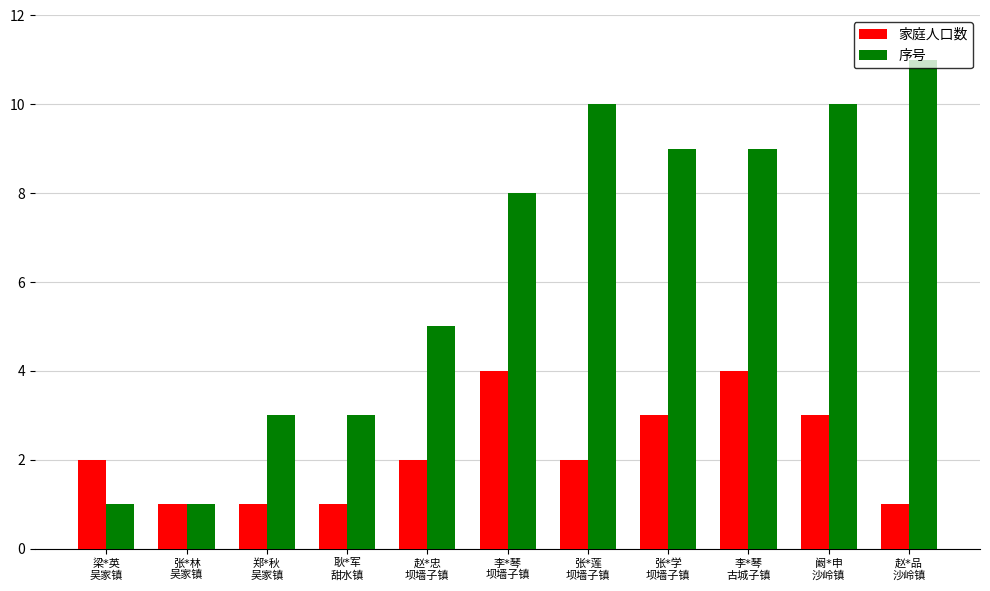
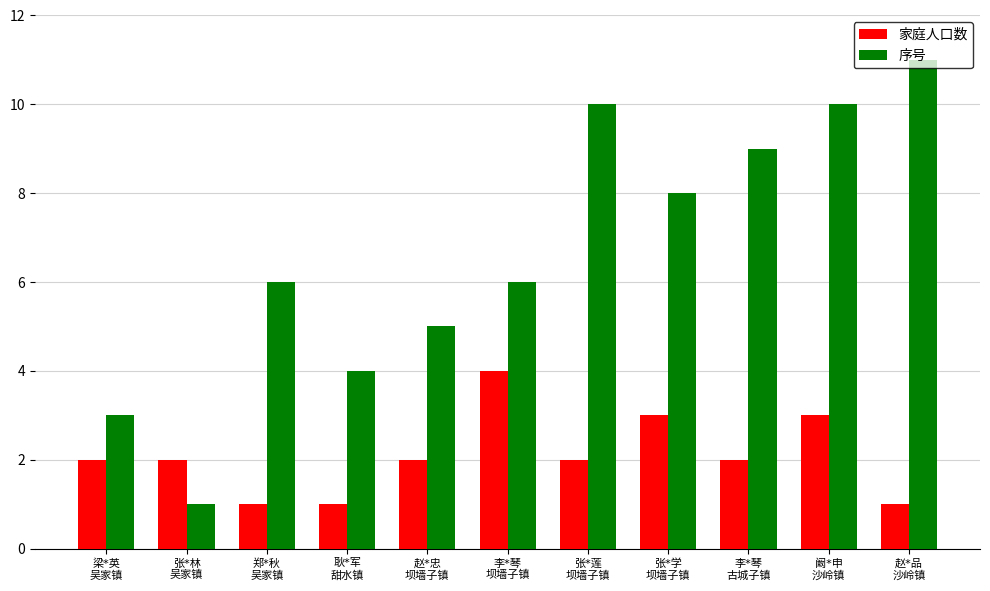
  {
    "家庭人口数": {
      "梁*英 吴家镇": 2,
-     "张*林 吴家镇": 1,
+     "张*林 吴家镇": 2,
      "郑*秋 吴家镇": 1,
      "耿*军 甜水镇": 1,
      "赵*忠 坝墙子镇": 2,
      "李*琴 坝墙子镇": 4,
      "张*莲 坝墙子镇": 2,
      "张*学 坝墙子镇": 3,
-     "李*琴 古城子镇": 4,
+     "李*琴 古城子镇": 2,
      "阚*申 沙岭镇": 3,
      "赵*品 沙岭镇": 1
    },
    "序号": {
-     "梁*英 吴家镇": 1,
+     "梁*英 吴家镇": 3,
      "张*林 吴家镇": 1,
-     "郑*秋 吴家镇": 3,
-     "耿*军 甜水镇": 3,
+     "郑*秋 吴家镇": 6,
+     "耿*军 甜水镇": 4,
      "赵*忠 坝墙子镇": 5,
-     "李*琴 坝墙子镇": 8,
+     "李*琴 坝墙子镇": 6,
      "张*莲 坝墙子镇": 10,
-     "张*学 坝墙子镇": 9,
+     "张*学 坝墙子镇": 8,
      "李*琴 古城子镇": 9,
      "阚*申 沙岭镇": 10
    }
  }
